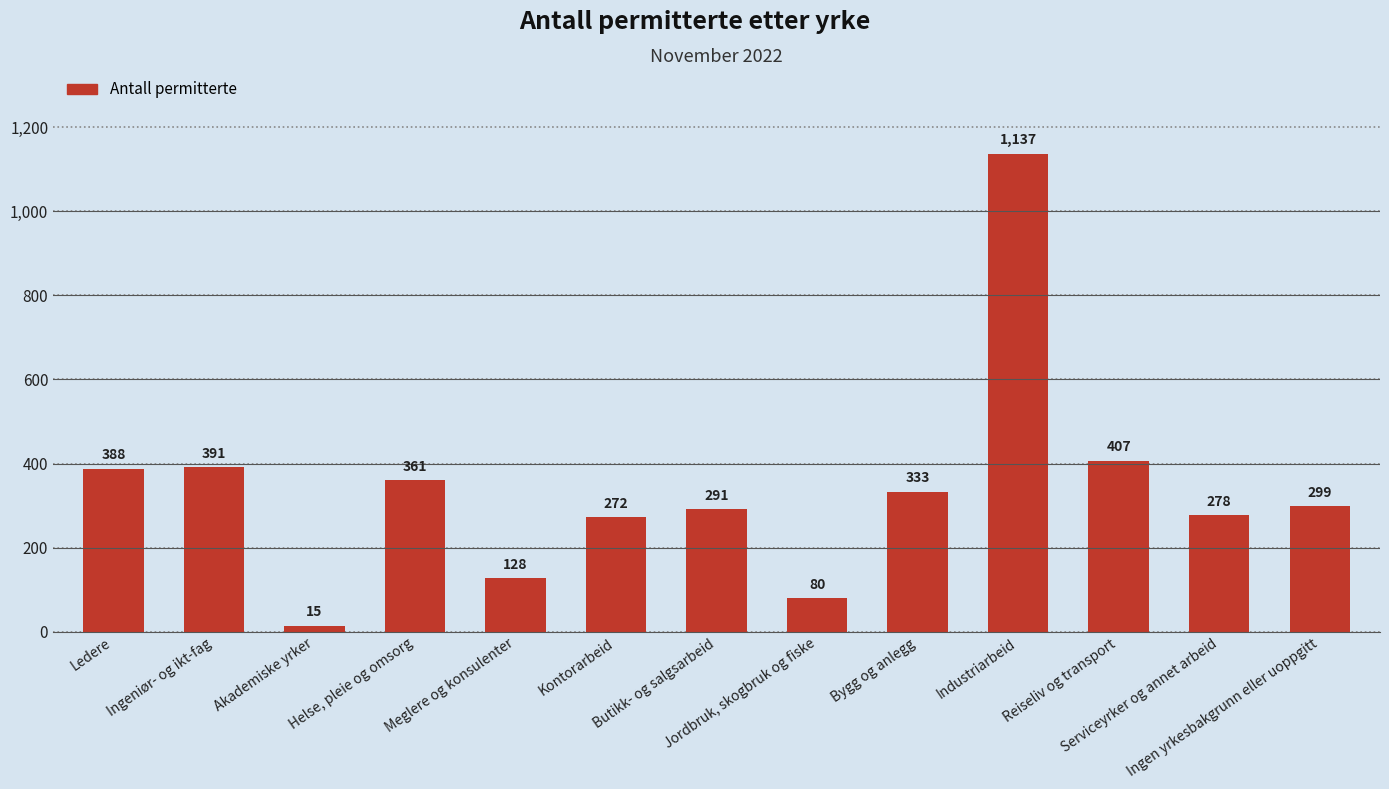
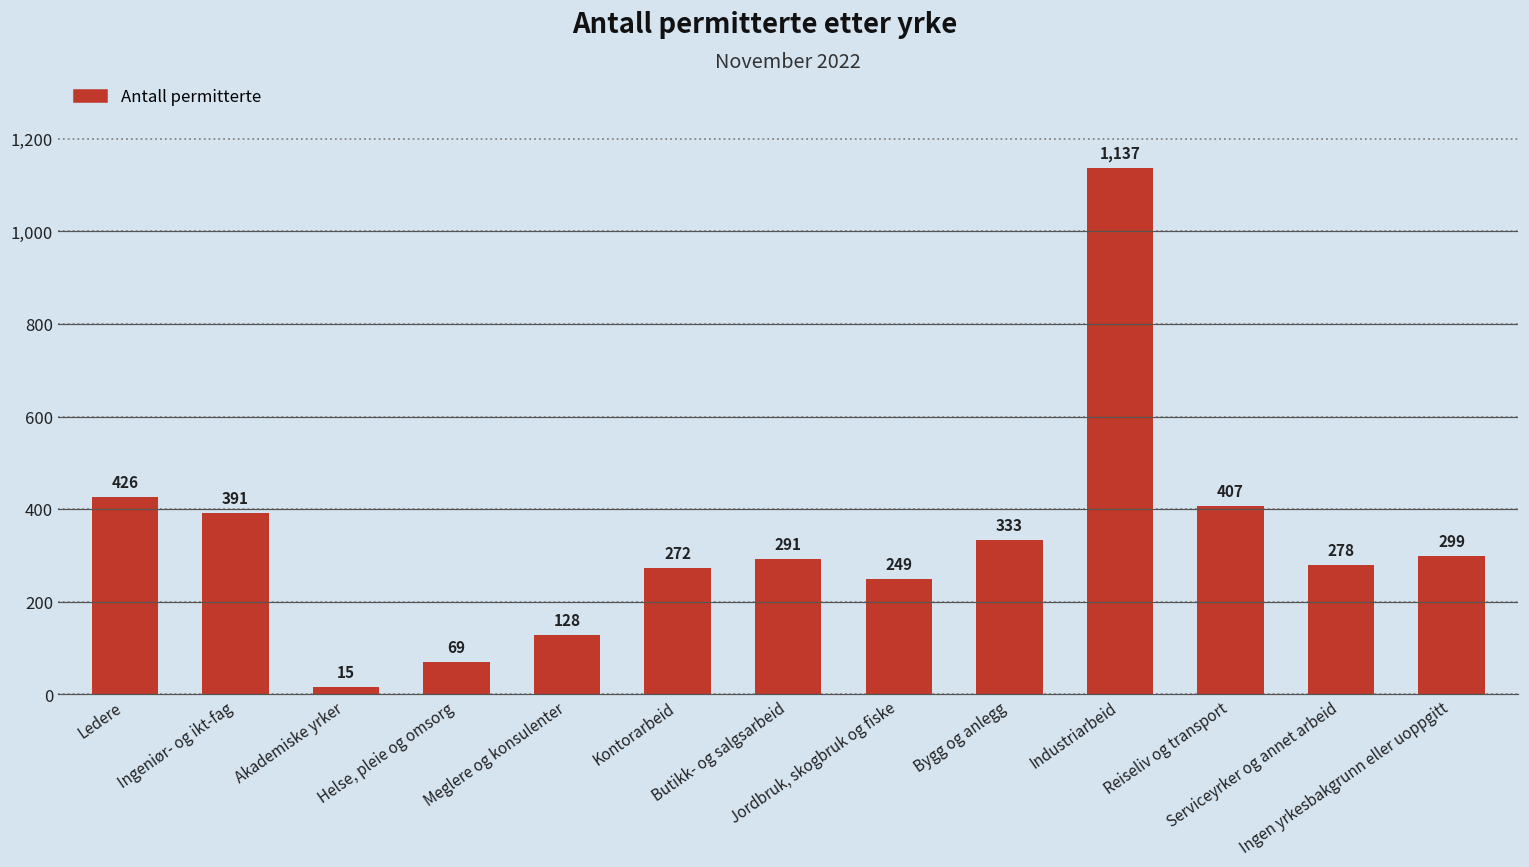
  {
-   "Ledere": "388",
+   "Ledere": "426",
    "Ingeniør- og ikt-fag": "391",
    "Akademiske yrker": "15",
-   "Helse, pleie og omsorg": "361",
+   "Helse, pleie og omsorg": "69",
    "Meglere og konsulenter": "128",
    "Kontorarbeid": "272",
    "Butikk- og salgsarbeid": "291",
-   "Jordbruk, skogbruk og fiske": "80",
+   "Jordbruk, skogbruk og fiske": "249",
    "Bygg og anlegg": "333",
    "Industriarbeid": "1,137",
    "Reiseliv og transport": "407",
    "Serviceyrker og annet arbeid": "278",
    "Ingen yrkesbakgrunn eller uoppgitt": "299"
  }
